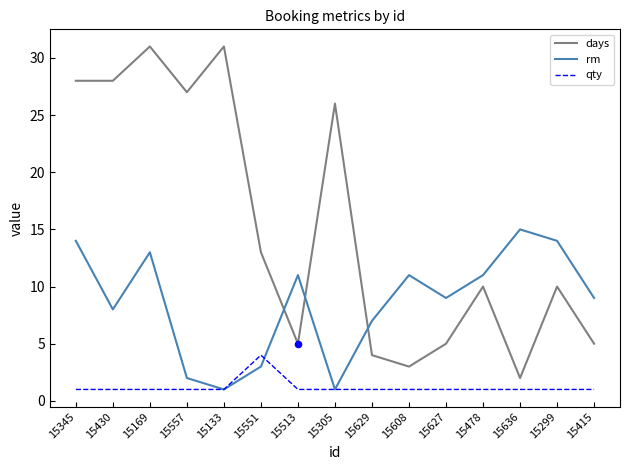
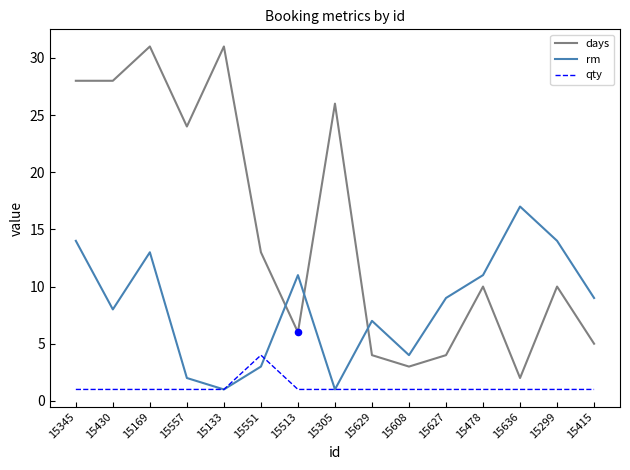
  {
    "days": {
      "15345": 28,
      "15430": 28,
      "15169": 31,
-     "15557": 27,
+     "15557": 24,
      "15133": 31,
      "15551": 13,
-     "15513": 5,
+     "15513": 6,
      "15305": 26,
      "15629": 4,
      "15608": 3,
-     "15627": 5,
+     "15627": 4,
      "15478": 10,
      "15636": 2,
      "15299": 10,
      "15415": 5
    },
    "rm": {
      "15345": 14,
      "15430": 8,
      "15169": 13,
      "15557": 2,
      "15551": 3,
      "15513": 11,
      "15629": 7,
-     "15608": 11,
+     "15608": 4,
      "15627": 9,
      "15478": 11,
-     "15636": 15,
+     "15636": 17,
      "15299": 14,
      "15415": 9
    }
  }
